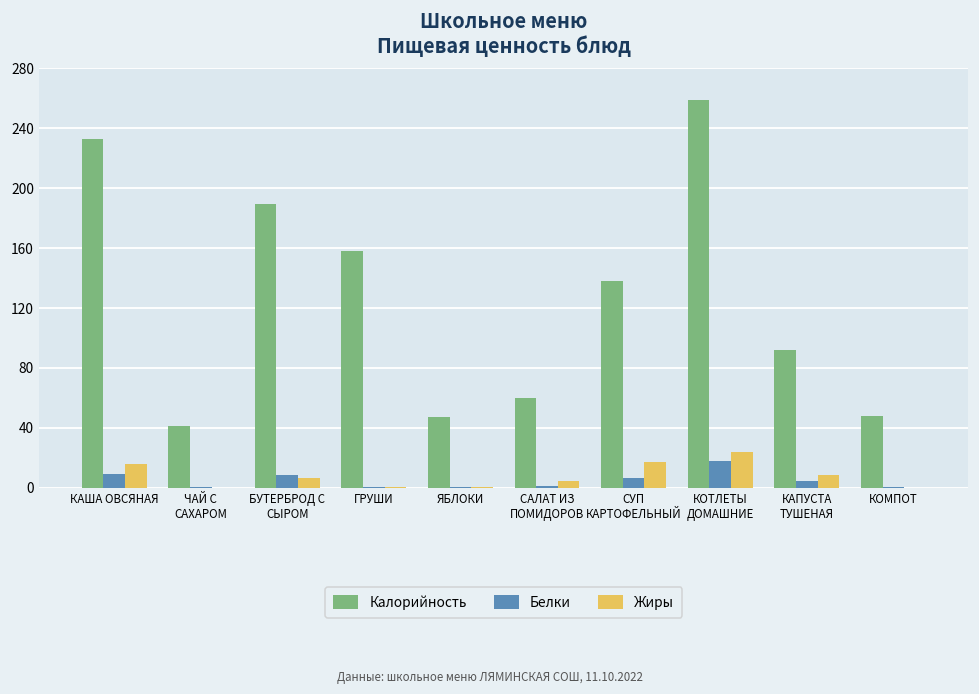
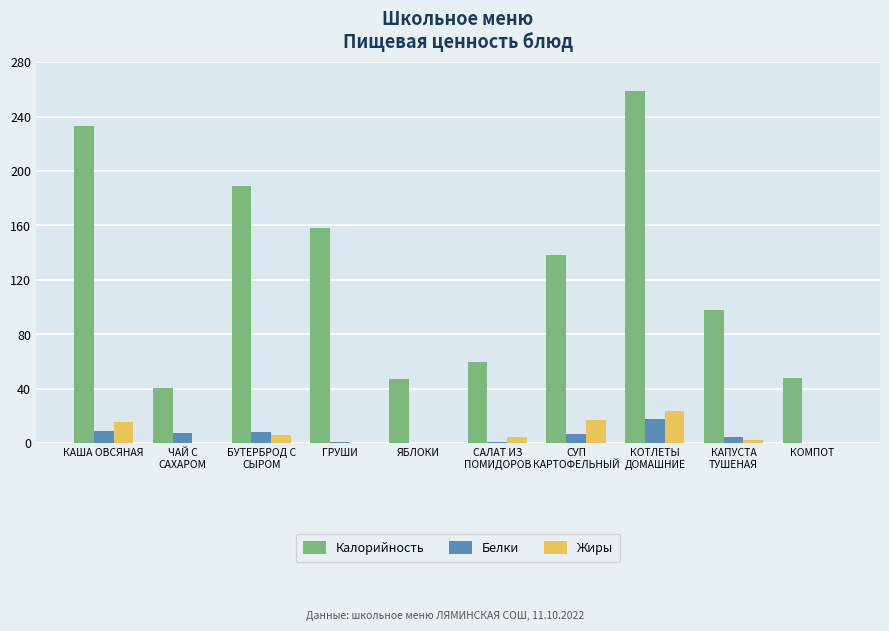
  {
    "Калорийность": {
      "КАША ОВСЯНАЯ": 233,
      "ЧАЙ С САХАРОМ": 41,
      "БУТЕРБРОД С СЫРОМ": 189,
      "ГРУШИ": 158,
      "ЯБЛОКИ": 47,
      "САЛАТ ИЗ ПОМИДОРОВ": 60,
      "СУП КАРТОФЕЛЬНЫЙ": 138,
      "КОТЛЕТЫ ДОМАШНИЕ": 259,
-     "КАПУСТА ТУШЕНАЯ": 92,
+     "КАПУСТА ТУШЕНАЯ": 98,
      "КОМПОТ": 48
    },
    "Белки": {
      "КАША ОВСЯНАЯ": 9,
-     "ЧАЙ С САХАРОМ": 1,
+     "ЧАЙ С САХАРОМ": 8,
      "БУТЕРБРОД С СЫРОМ": 8,
      "СУП КАРТОФЕЛЬНЫЙ": 7,
      "КОТЛЕТЫ ДОМАШНИЕ": 18,
      "КАПУСТА ТУШЕНАЯ": 5
    },
    "Жиры": {
      "КАША ОВСЯНАЯ": 16,
      "ЧАЙ С САХАРОМ": 0,
      "БУТЕРБРОД С СЫРОМ": 6,
      "САЛАТ ИЗ ПОМИДОРОВ": 4,
      "СУП КАРТОФЕЛЬНЫЙ": 17,
      "КОТЛЕТЫ ДОМАШНИЕ": 24,
-     "КАПУСТА ТУШЕНАЯ": 9,
+     "КАПУСТА ТУШЕНАЯ": 2,
      "КОМПОТ": 0
    }
  }
